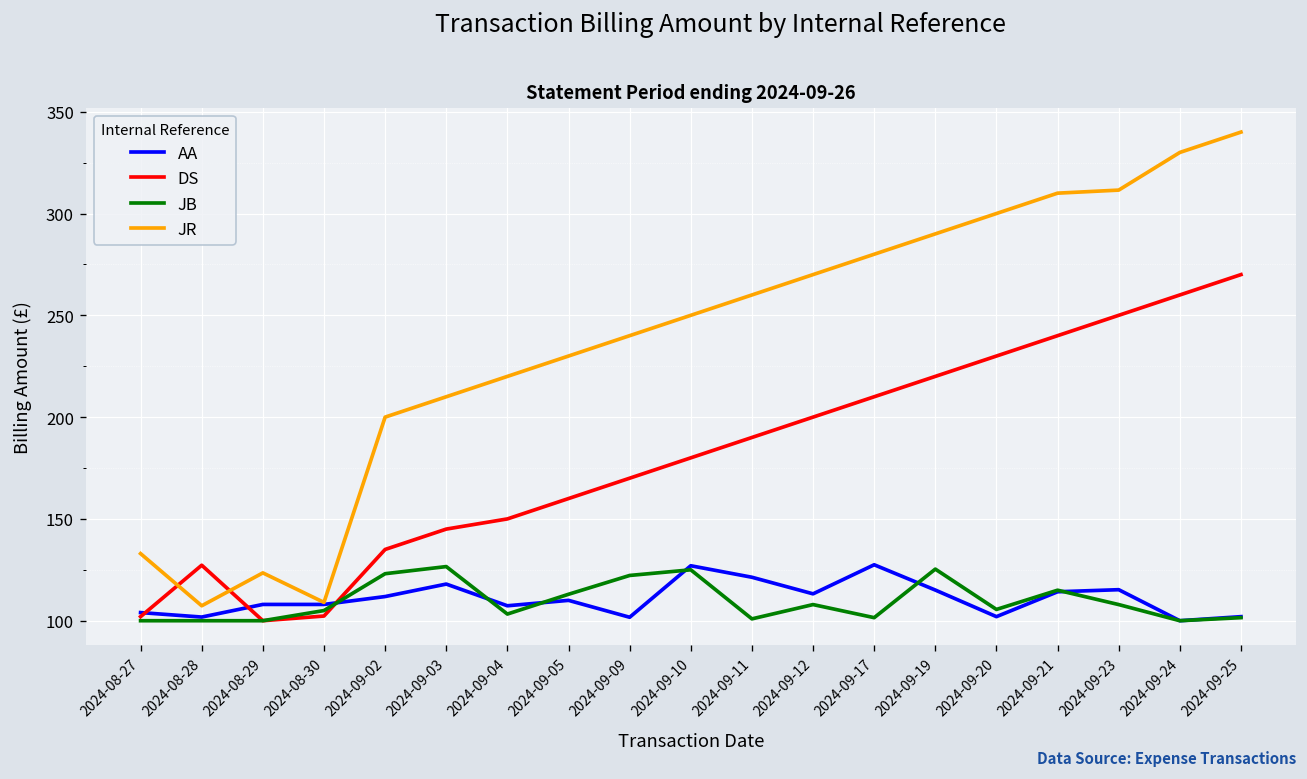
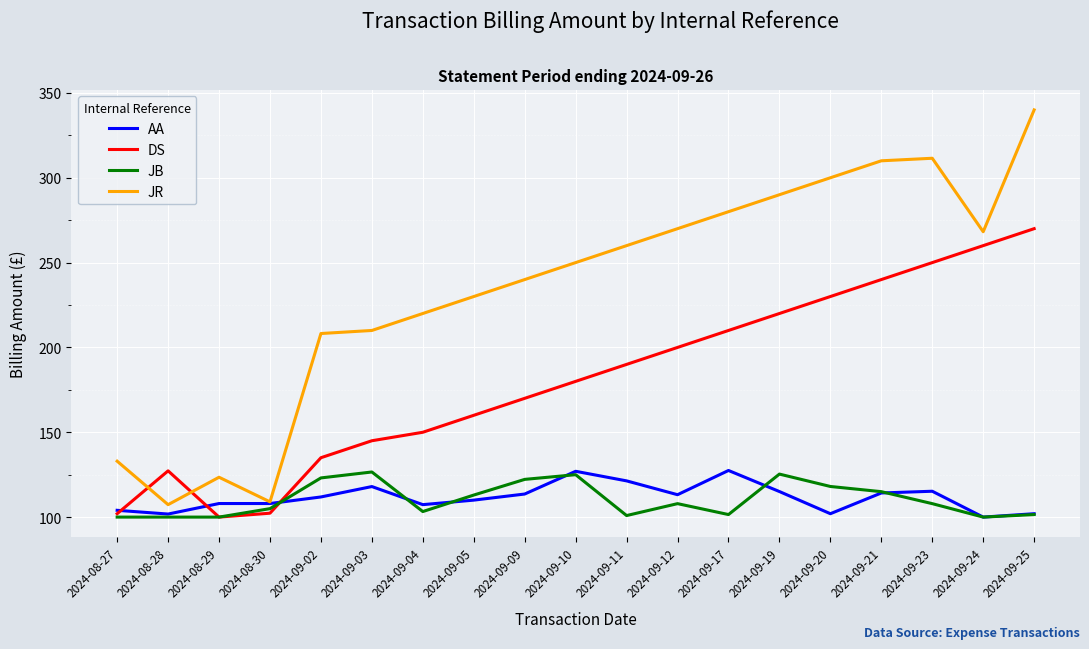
  {
    "AA": {
      "2024-08-27": 104,
      "2024-08-28": 102,
      "2024-08-29": 108,
      "2024-09-02": 112,
      "2024-09-03": 118,
      "2024-09-04": 107,
      "2024-09-05": 110,
-     "2024-09-09": 102,
+     "2024-09-09": 114,
      "2024-09-10": 127,
      "2024-09-11": 121,
      "2024-09-12": 113,
      "2024-09-17": 127,
      "2024-09-19": 115,
      "2024-09-20": 102,
      "2024-09-23": 115
    },
    "DS": {
      "2024-08-27": 102,
      "2024-08-28": 127,
      "2024-08-30": 102,
      "2024-09-02": 135,
      "2024-09-03": 145,
      "2024-09-04": 150,
      "2024-09-05": 160,
      "2024-09-09": 170,
      "2024-09-10": 180,
      "2024-09-11": 190,
      "2024-09-12": 200,
      "2024-09-17": 210,
      "2024-09-19": 220,
      "2024-09-20": 230,
      "2024-09-21": 240,
      "2024-09-23": 250,
      "2024-09-24": 260,
      "2024-09-25": 270
    },
    "JB": {
      "2024-08-27": 100,
      "2024-08-28": 100,
      "2024-08-30": 105,
      "2024-09-02": 123,
      "2024-09-03": 127,
      "2024-09-04": 103,
      "2024-09-05": 113,
      "2024-09-09": 122,
      "2024-09-10": 125,
      "2024-09-11": 101,
      "2024-09-12": 108,
      "2024-09-17": 102,
      "2024-09-19": 125,
-     "2024-09-20": 106,
+     "2024-09-20": 118,
      "2024-09-23": 108
    },
    "JR": {
      "2024-08-27": 133,
      "2024-08-28": 107,
      "2024-08-29": 123,
-     "2024-09-02": 200,
+     "2024-09-02": 208,
      "2024-09-03": 210,
      "2024-09-04": 220,
      "2024-09-05": 230,
      "2024-09-09": 240,
      "2024-09-10": 250,
      "2024-09-11": 260,
      "2024-09-12": 270,
      "2024-09-17": 280,
      "2024-09-19": 290,
      "2024-09-20": 300,
      "2024-09-21": 310,
      "2024-09-23": 312,
-     "2024-09-24": 330,
+     "2024-09-24": 268,
      "2024-09-25": 340
    }
  }
